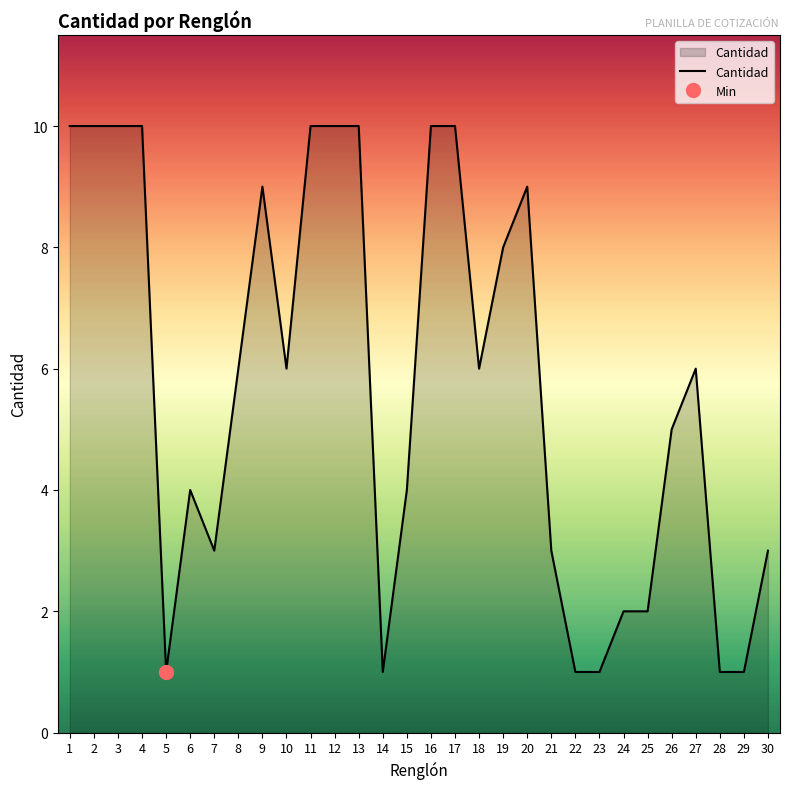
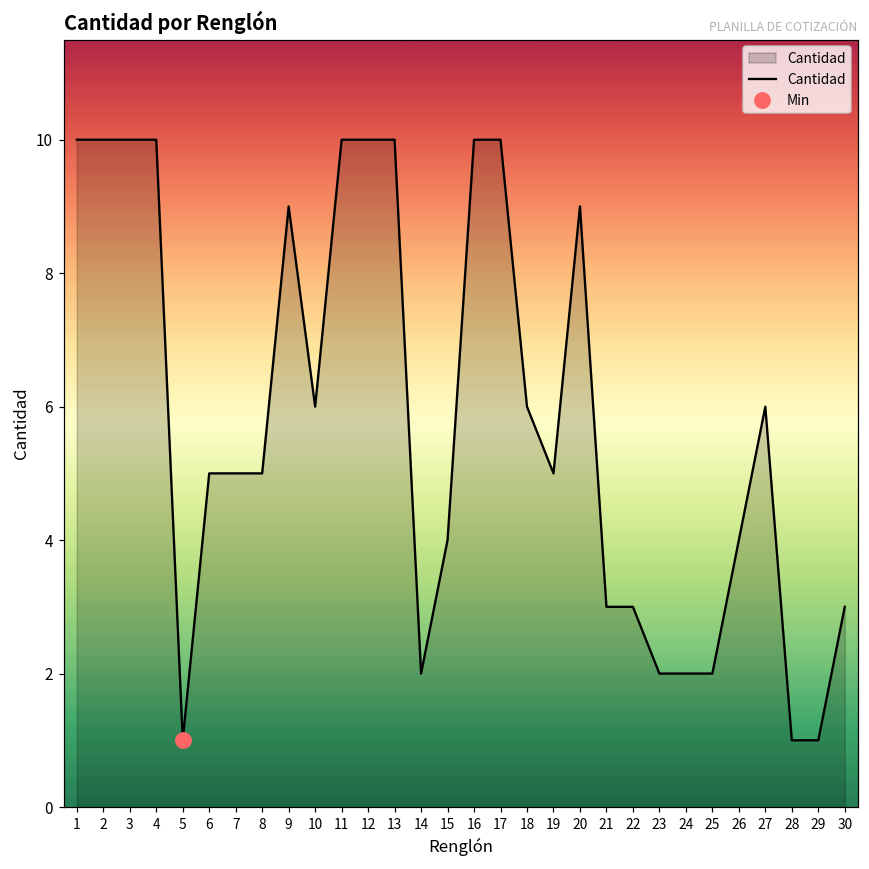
  {
    "Cantidad": {
      "1": 10,
      "2": 10,
      "3": 10,
      "4": 10,
-     "6": 4,
-     "7": 3,
-     "8": 6,
+     "6": 5,
+     "7": 5,
+     "8": 5,
      "9": 9,
      "10": 6,
      "11": 10,
      "12": 10,
      "13": 10,
-     "14": 1,
+     "14": 2,
      "15": 4,
      "16": 10,
      "17": 10,
      "18": 6,
-     "19": 8,
+     "19": 5,
      "20": 9,
      "21": 3,
-     "22": 1,
-     "23": 1,
+     "22": 3,
+     "23": 2,
      "24": 2,
      "25": 2,
-     "26": 5,
+     "26": 4,
      "27": 6,
      "28": 1,
      "29": 1,
      "30": 3
    }
  }
